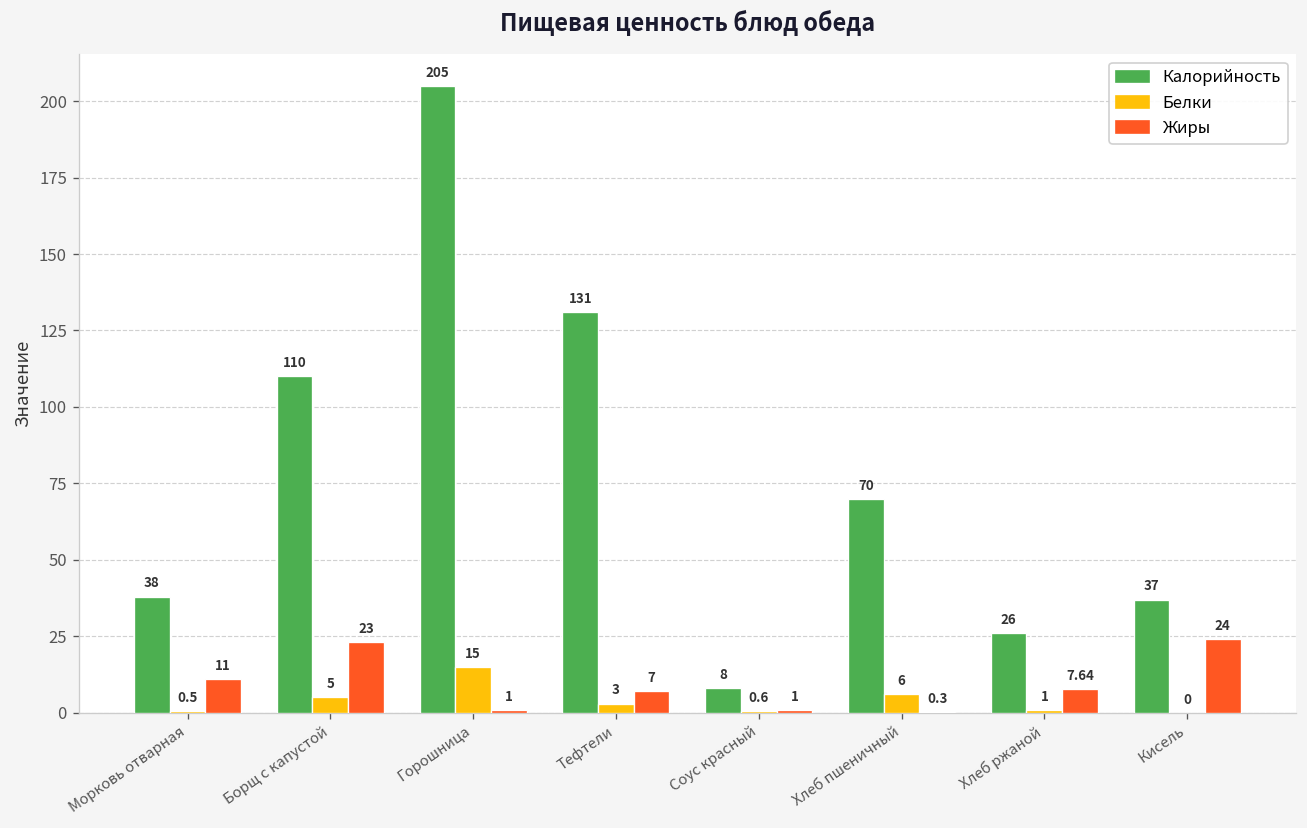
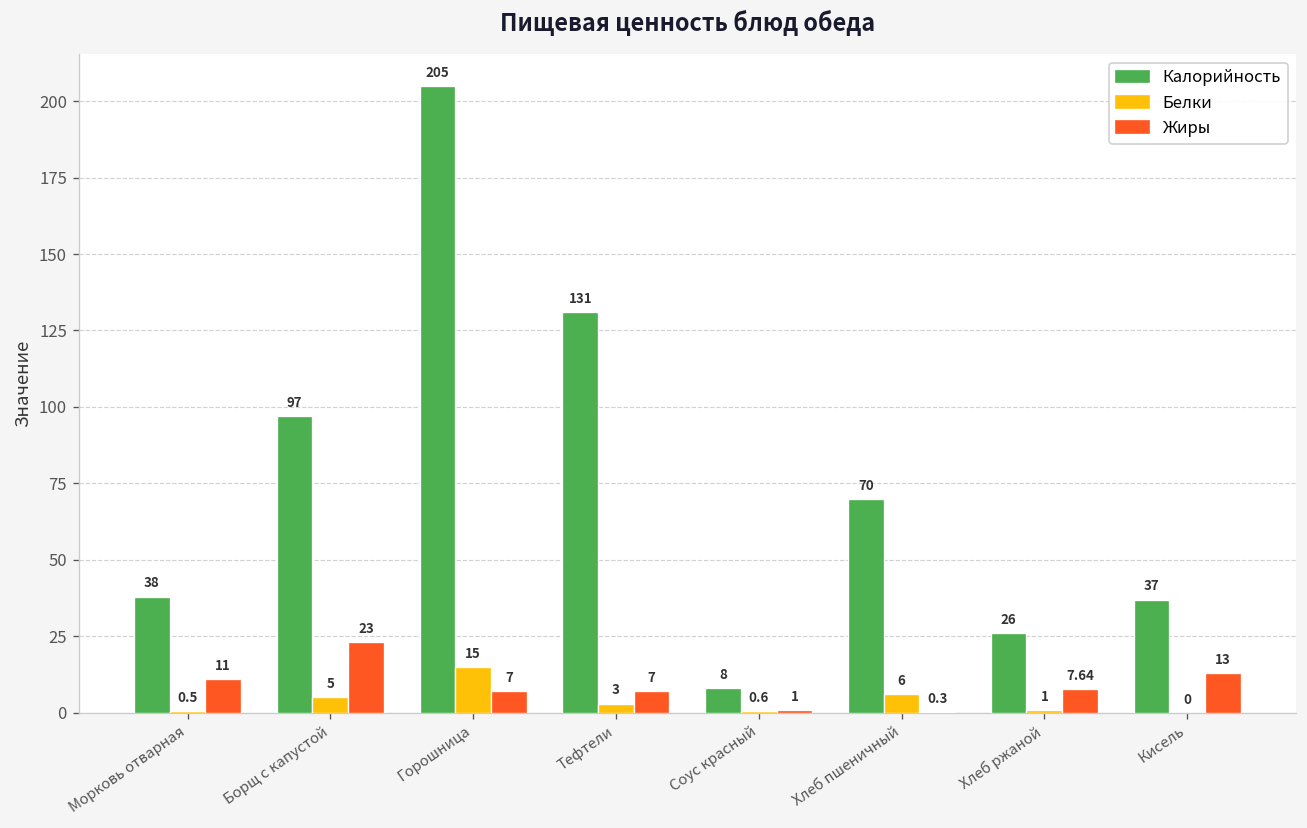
  {
    "Калорийность": {
      "Морковь отварная": 38,
-     "Борщ с капустой": 110,
+     "Борщ с капустой": 97,
      "Горошница": 205,
      "Тефтели": 131,
      "Соус красный": 8,
      "Хлеб пшеничный": 70,
      "Хлеб ржаной": 26,
      "Кисель": 37
    },
    "Белки": {
      "Морковь отварная": 0.5,
      "Борщ с капустой": 5,
      "Горошница": 15,
      "Тефтели": 3,
      "Соус красный": 0.6,
      "Хлеб пшеничный": 6,
      "Хлеб ржаной": 1,
      "Кисель": 0
    },
    "Жиры": {
      "Морковь отварная": 11,
      "Борщ с капустой": 23,
-     "Горошница": 1,
+     "Горошница": 7,
      "Тефтели": 7,
      "Соус красный": 1,
      "Хлеб пшеничный": 0.3,
      "Хлеб ржаной": 7.64,
-     "Кисель": 24
+     "Кисель": 13
    }
  }
